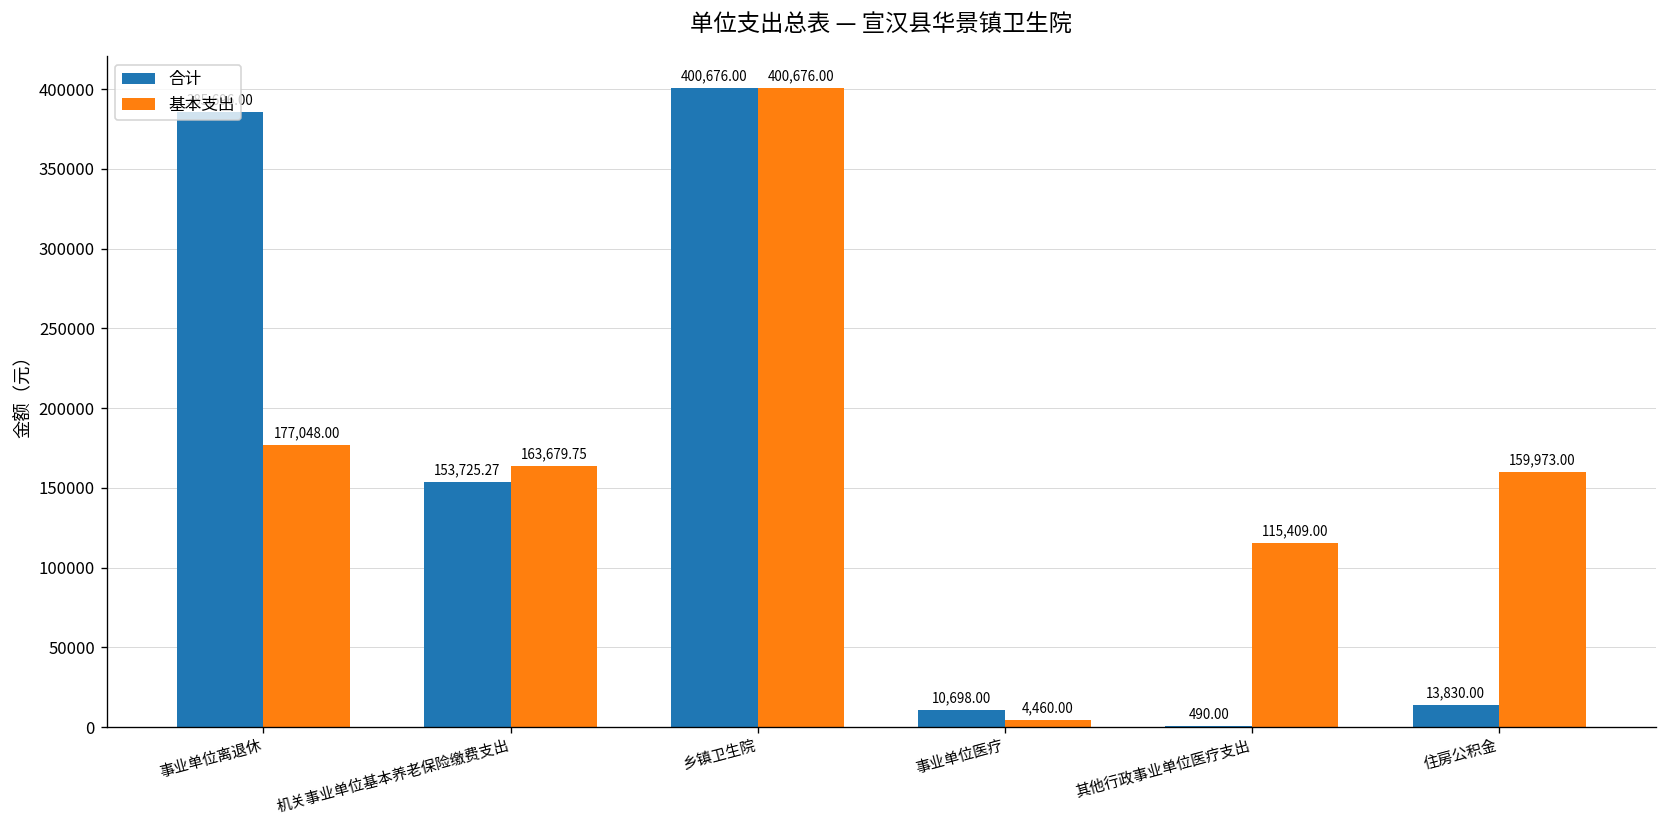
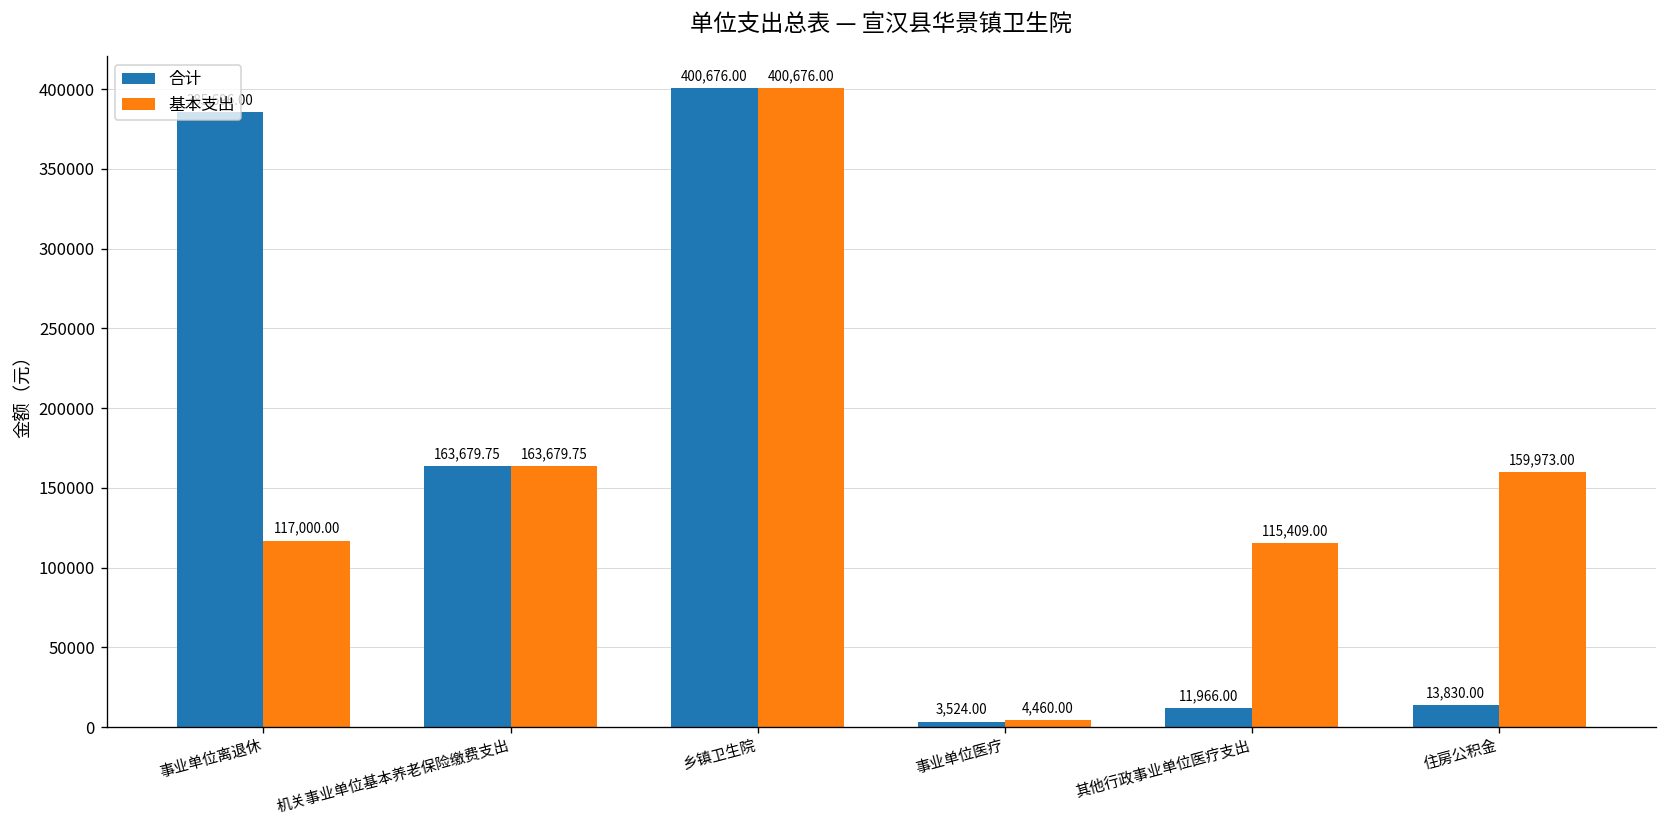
  {
    "合计": {
-     "机关事业单位基本养老保险缴费支出": "153,725.27",
+     "机关事业单位基本养老保险缴费支出": "163,679.75",
      "乡镇卫生院": "400,676.00",
-     "事业单位医疗": "10,698.00",
-     "其他行政事业单位医疗支出": "490.00",
+     "事业单位医疗": "3,524.00",
+     "其他行政事业单位医疗支出": "11,966.00",
      "住房公积金": "13,830.00"
    },
    "基本支出": {
-     "事业单位离退休": "177,048.00",
+     "事业单位离退休": "117,000.00",
      "机关事业单位基本养老保险缴费支出": "163,679.75",
      "乡镇卫生院": "400,676.00",
      "事业单位医疗": "4,460.00",
      "其他行政事业单位医疗支出": "115,409.00",
      "住房公积金": "159,973.00"
    }
  }
